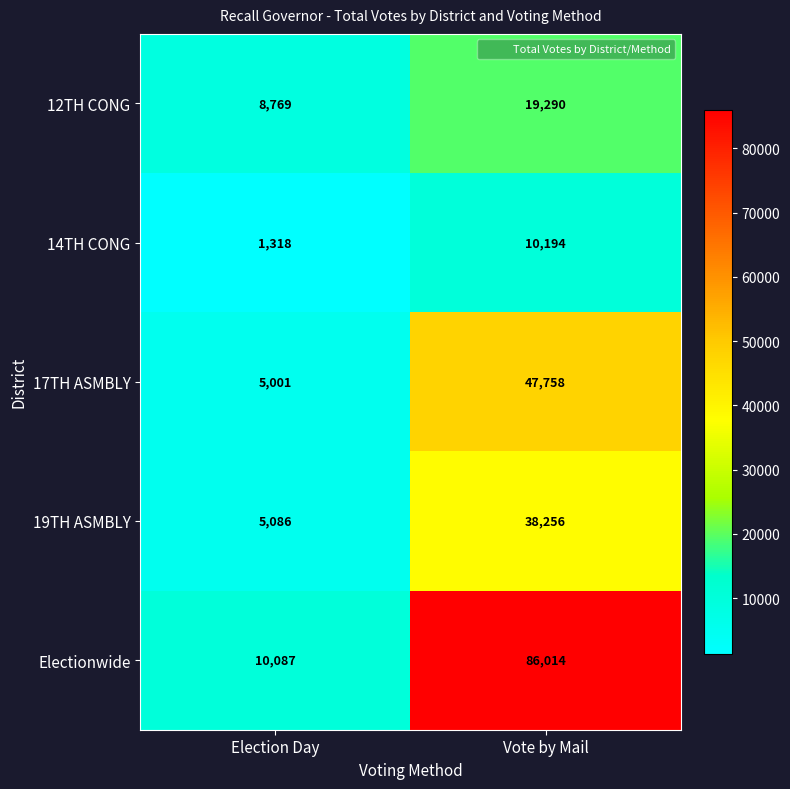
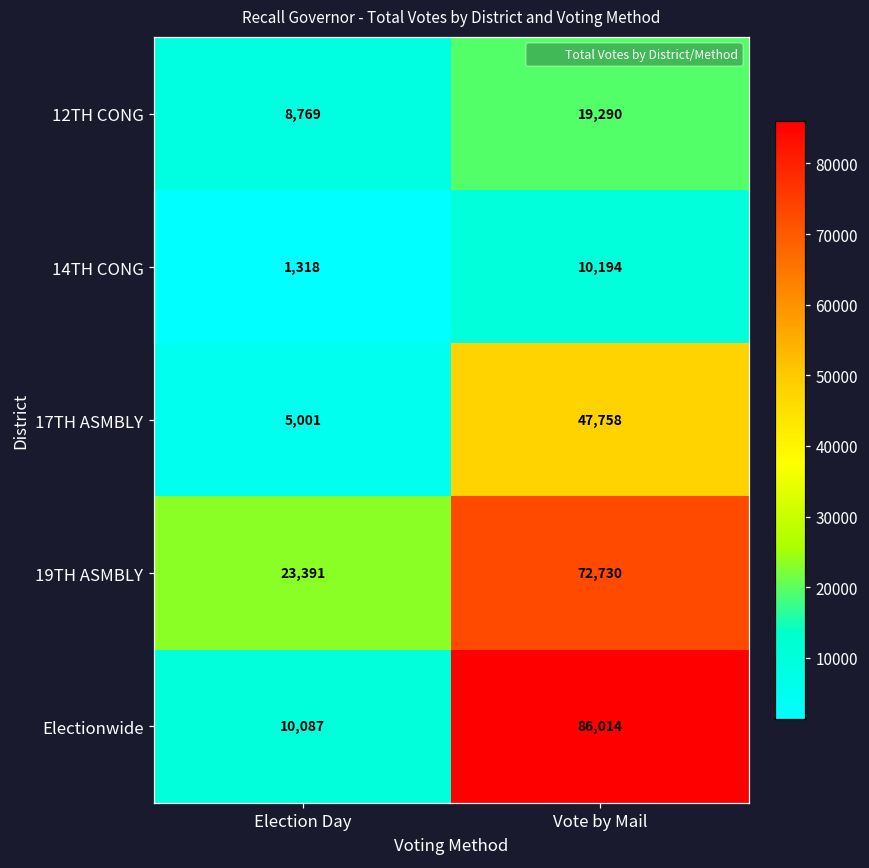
  {
    "12TH CONG": {
      "Election Day": "8,769",
      "Vote by Mail": "19,290"
    },
    "14TH CONG": {
      "Election Day": "1,318",
      "Vote by Mail": "10,194"
    },
    "17TH ASMBLY": {
      "Election Day": "5,001",
      "Vote by Mail": "47,758"
    },
    "19TH ASMBLY": {
-     "Election Day": "5,086",
-     "Vote by Mail": "38,256"
+     "Election Day": "23,391",
+     "Vote by Mail": "72,730"
    },
    "Electionwide": {
      "Election Day": "10,087",
      "Vote by Mail": "86,014"
    }
  }
